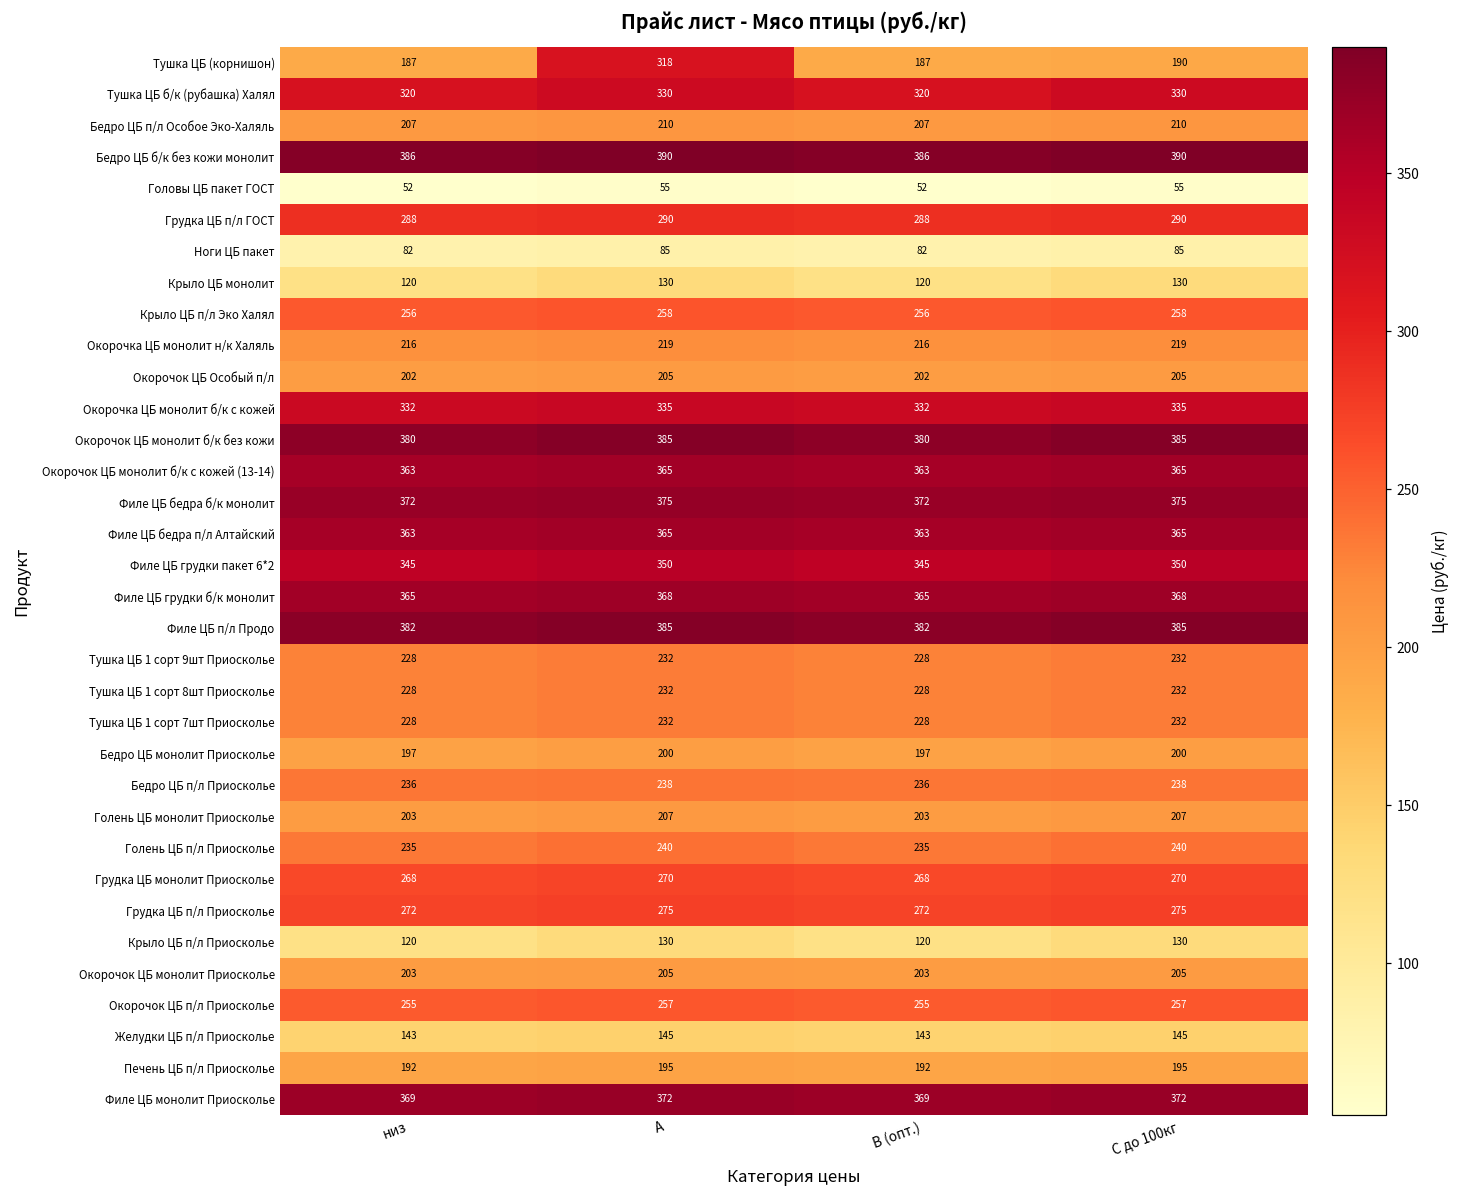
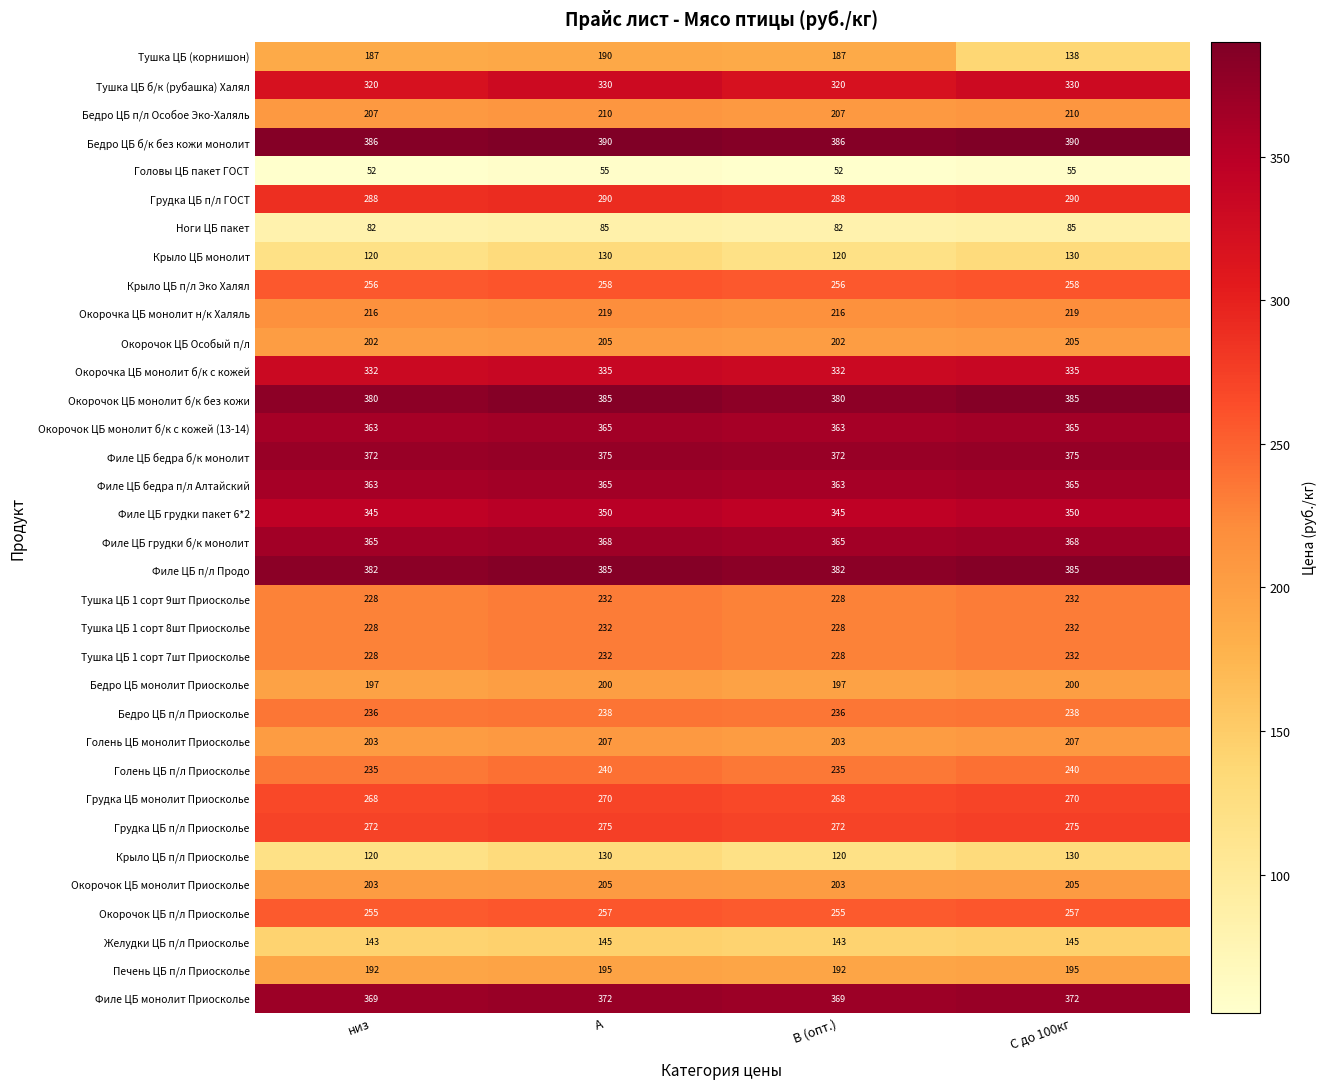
  {
    "Тушка ЦБ (корнишон)": {
      "низ": 187,
-     "А": 318,
+     "А": 190,
      "B (опт.)": 187,
-     "С до 100кг": 190
+     "С до 100кг": 138
    },
    "Тушка ЦБ б/к (рубашка) Халял": {
      "низ": 320,
      "А": 330,
      "B (опт.)": 320,
      "С до 100кг": 330
    },
    "Бедро ЦБ п/л Особое Эко-Халяль": {
      "низ": 207,
      "А": 210,
      "B (опт.)": 207,
      "С до 100кг": 210
    },
    "Бедро ЦБ б/к без кожи монолит": {
      "низ": 386,
      "А": 390,
      "B (опт.)": 386,
      "С до 100кг": 390
    },
    "Головы ЦБ пакет ГОСТ": {
      "низ": 52,
      "А": 55,
      "B (опт.)": 52,
      "С до 100кг": 55
    },
    "Грудка ЦБ п/л ГОСТ": {
      "низ": 288,
      "А": 290,
      "B (опт.)": 288,
      "С до 100кг": 290
    },
    "Ноги ЦБ пакет": {
      "низ": 82,
      "А": 85,
      "B (опт.)": 82,
      "С до 100кг": 85
    },
    "Крыло ЦБ монолит": {
      "низ": 120,
      "А": 130,
      "B (опт.)": 120,
      "С до 100кг": 130
    },
    "Крыло ЦБ п/л Эко Халял": {
      "низ": 256,
      "А": 258,
      "B (опт.)": 256,
      "С до 100кг": 258
    },
    "Окорочка ЦБ монолит н/к Халяль": {
      "низ": 216,
      "А": 219,
      "B (опт.)": 216,
      "С до 100кг": 219
    },
    "Окорочок ЦБ Особый п/л": {
      "низ": 202,
      "А": 205,
      "B (опт.)": 202,
      "С до 100кг": 205
    },
    "Окорочка ЦБ монолит б/к с кожей": {
      "низ": 332,
      "А": 335,
      "B (опт.)": 332,
      "С до 100кг": 335
    },
    "Окорочок ЦБ монолит б/к без кожи": {
      "низ": 380,
      "А": 385,
      "B (опт.)": 380,
      "С до 100кг": 385
    },
    "Окорочок ЦБ монолит б/к с кожей (13-14)": {
      "низ": 363,
      "А": 365,
      "B (опт.)": 363,
      "С до 100кг": 365
    },
    "Филе ЦБ бедра б/к монолит": {
      "низ": 372,
      "А": 375,
      "B (опт.)": 372,
      "С до 100кг": 375
    },
    "Филе ЦБ бедра п/л Алтайский": {
      "низ": 363,
      "А": 365,
      "B (опт.)": 363,
      "С до 100кг": 365
    },
    "Филе ЦБ грудки пакет 6*2": {
      "низ": 345,
      "А": 350,
      "B (опт.)": 345,
      "С до 100кг": 350
    },
    "Филе ЦБ грудки б/к монолит": {
      "низ": 365,
      "А": 368,
      "B (опт.)": 365,
      "С до 100кг": 368
    },
    "Филе ЦБ п/л Продо": {
      "низ": 382,
      "А": 385,
      "B (опт.)": 382,
      "С до 100кг": 385
    },
    "Тушка ЦБ 1 сорт 9шт Приосколье": {
      "низ": 228,
      "А": 232,
      "B (опт.)": 228,
      "С до 100кг": 232
    },
    "Тушка ЦБ 1 сорт 8шт Приосколье": {
      "низ": 228,
      "А": 232,
      "B (опт.)": 228,
      "С до 100кг": 232
    },
    "Тушка ЦБ 1 сорт 7шт Приосколье": {
      "низ": 228,
      "А": 232,
      "B (опт.)": 228,
      "С до 100кг": 232
    },
    "Бедро ЦБ монолит Приосколье": {
      "низ": 197,
      "А": 200,
      "B (опт.)": 197,
      "С до 100кг": 200
    },
    "Бедро ЦБ п/л Приосколье": {
      "низ": 236,
      "А": 238,
      "B (опт.)": 236,
      "С до 100кг": 238
    },
    "Голень ЦБ монолит Приосколье": {
      "низ": 203,
      "А": 207,
      "B (опт.)": 203,
      "С до 100кг": 207
    },
    "Голень ЦБ п/л Приосколье": {
      "низ": 235,
      "А": 240,
      "B (опт.)": 235,
      "С до 100кг": 240
    },
    "Грудка ЦБ монолит Приосколье": {
      "низ": 268,
      "А": 270,
      "B (опт.)": 268,
      "С до 100кг": 270
    },
    "Грудка ЦБ п/л Приосколье": {
      "низ": 272,
      "А": 275,
      "B (опт.)": 272,
      "С до 100кг": 275
    },
    "Крыло ЦБ п/л Приосколье": {
      "низ": 120,
      "А": 130,
      "B (опт.)": 120,
      "С до 100кг": 130
    },
    "Окорочок ЦБ монолит Приосколье": {
      "низ": 203,
      "А": 205,
      "B (опт.)": 203,
      "С до 100кг": 205
    },
    "Окорочок ЦБ п/л Приосколье": {
      "низ": 255,
      "А": 257,
      "B (опт.)": 255,
      "С до 100кг": 257
    },
    "Желудки ЦБ п/л Приосколье": {
      "низ": 143,
      "А": 145,
      "B (опт.)": 143,
      "С до 100кг": 145
    },
    "Печень ЦБ п/л Приосколье": {
      "низ": 192,
      "А": 195,
      "B (опт.)": 192,
      "С до 100кг": 195
    },
    "Филе ЦБ монолит Приосколье": {
      "низ": 369,
      "А": 372,
      "B (опт.)": 369,
      "С до 100кг": 372
    }
  }
